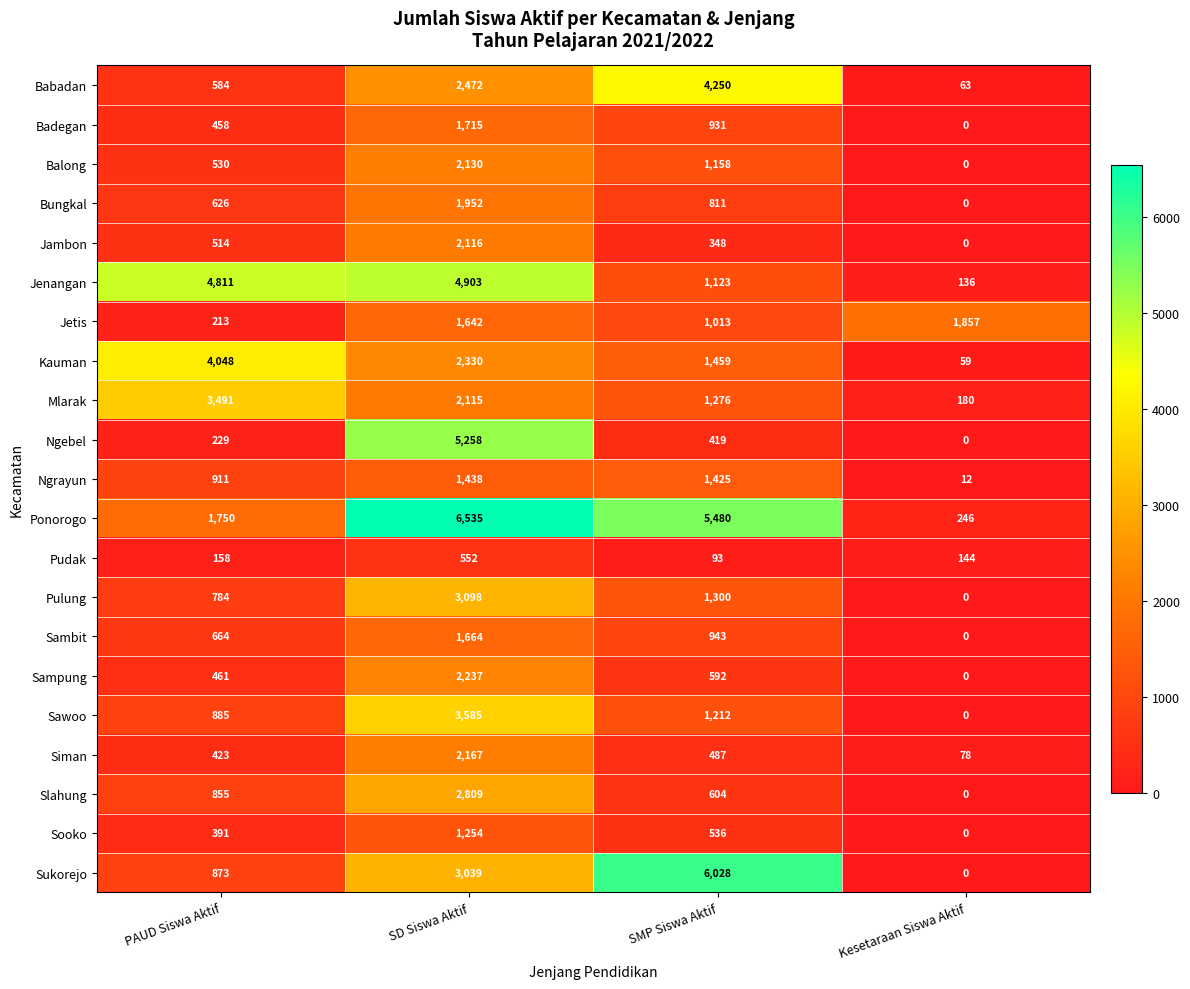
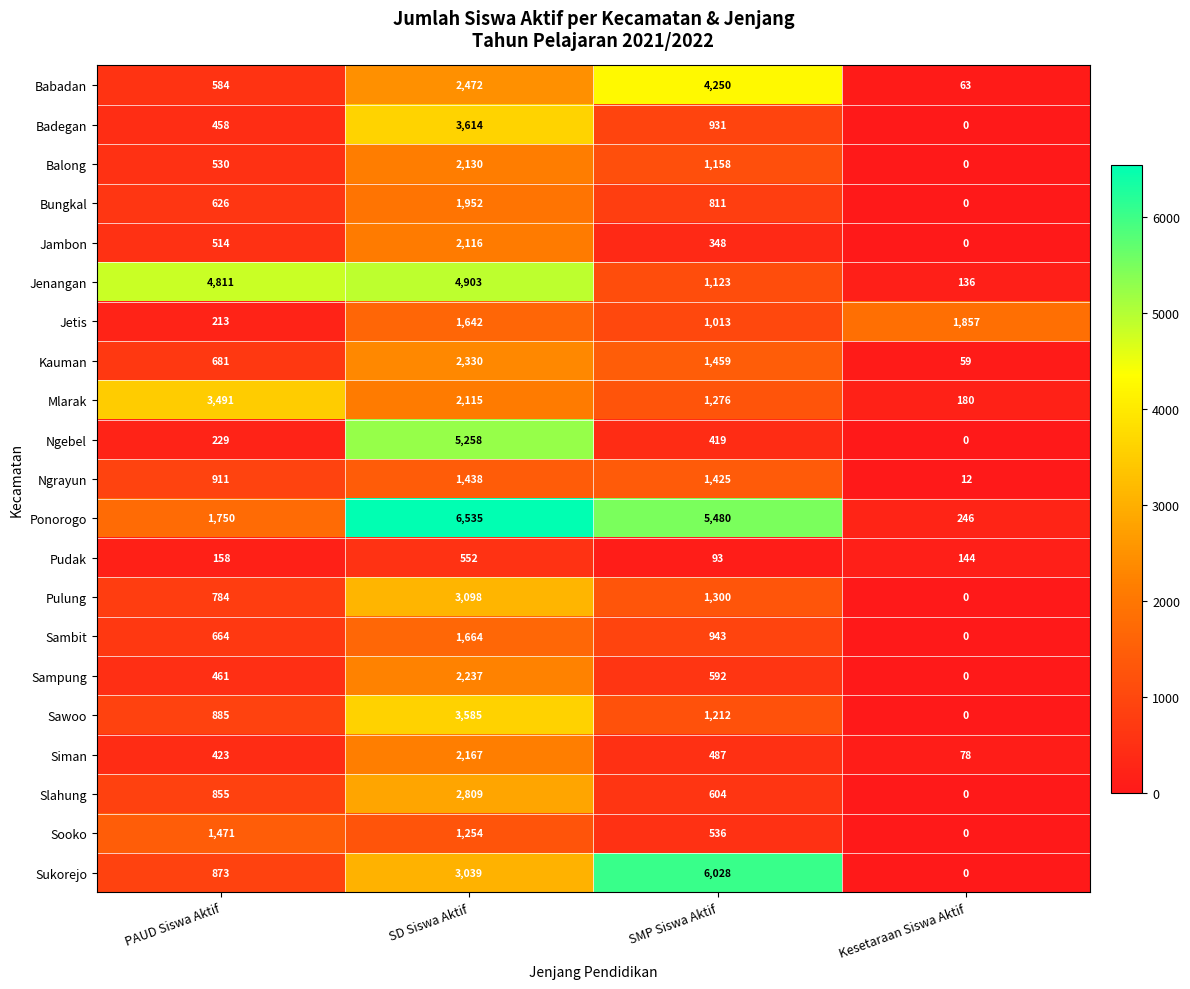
  {
    "Babadan": {
      "PAUD Siswa Aktif": "584",
      "SD Siswa Aktif": "2,472",
      "SMP Siswa Aktif": "4,250",
      "Kesetaraan Siswa Aktif": "63"
    },
    "Badegan": {
      "PAUD Siswa Aktif": "458",
-     "SD Siswa Aktif": "1,715",
+     "SD Siswa Aktif": "3,614",
      "SMP Siswa Aktif": "931",
      "Kesetaraan Siswa Aktif": "0"
    },
    "Balong": {
      "PAUD Siswa Aktif": "530",
      "SD Siswa Aktif": "2,130",
      "SMP Siswa Aktif": "1,158",
      "Kesetaraan Siswa Aktif": "0"
    },
    "Bungkal": {
      "PAUD Siswa Aktif": "626",
      "SD Siswa Aktif": "1,952",
      "SMP Siswa Aktif": "811",
      "Kesetaraan Siswa Aktif": "0"
    },
    "Jambon": {
      "PAUD Siswa Aktif": "514",
      "SD Siswa Aktif": "2,116",
      "SMP Siswa Aktif": "348",
      "Kesetaraan Siswa Aktif": "0"
    },
    "Jenangan": {
      "PAUD Siswa Aktif": "4,811",
      "SD Siswa Aktif": "4,903",
      "SMP Siswa Aktif": "1,123",
      "Kesetaraan Siswa Aktif": "136"
    },
    "Jetis": {
      "PAUD Siswa Aktif": "213",
      "SD Siswa Aktif": "1,642",
      "SMP Siswa Aktif": "1,013",
      "Kesetaraan Siswa Aktif": "1,857"
    },
    "Kauman": {
-     "PAUD Siswa Aktif": "4,048",
+     "PAUD Siswa Aktif": "681",
      "SD Siswa Aktif": "2,330",
      "SMP Siswa Aktif": "1,459",
      "Kesetaraan Siswa Aktif": "59"
    },
    "Mlarak": {
      "PAUD Siswa Aktif": "3,491",
      "SD Siswa Aktif": "2,115",
      "SMP Siswa Aktif": "1,276",
      "Kesetaraan Siswa Aktif": "180"
    },
    "Ngebel": {
      "PAUD Siswa Aktif": "229",
      "SD Siswa Aktif": "5,258",
      "SMP Siswa Aktif": "419",
      "Kesetaraan Siswa Aktif": "0"
    },
    "Ngrayun": {
      "PAUD Siswa Aktif": "911",
      "SD Siswa Aktif": "1,438",
      "SMP Siswa Aktif": "1,425",
      "Kesetaraan Siswa Aktif": "12"
    },
    "Ponorogo": {
      "PAUD Siswa Aktif": "1,750",
      "SD Siswa Aktif": "6,535",
      "SMP Siswa Aktif": "5,480",
      "Kesetaraan Siswa Aktif": "246"
    },
    "Pudak": {
      "PAUD Siswa Aktif": "158",
      "SD Siswa Aktif": "552",
      "SMP Siswa Aktif": "93",
      "Kesetaraan Siswa Aktif": "144"
    },
    "Pulung": {
      "PAUD Siswa Aktif": "784",
      "SD Siswa Aktif": "3,098",
      "SMP Siswa Aktif": "1,300",
      "Kesetaraan Siswa Aktif": "0"
    },
    "Sambit": {
      "PAUD Siswa Aktif": "664",
      "SD Siswa Aktif": "1,664",
      "SMP Siswa Aktif": "943",
      "Kesetaraan Siswa Aktif": "0"
    },
    "Sampung": {
      "PAUD Siswa Aktif": "461",
      "SD Siswa Aktif": "2,237",
      "SMP Siswa Aktif": "592",
      "Kesetaraan Siswa Aktif": "0"
    },
    "Sawoo": {
      "PAUD Siswa Aktif": "885",
      "SD Siswa Aktif": "3,585",
      "SMP Siswa Aktif": "1,212",
      "Kesetaraan Siswa Aktif": "0"
    },
    "Siman": {
      "PAUD Siswa Aktif": "423",
      "SD Siswa Aktif": "2,167",
      "SMP Siswa Aktif": "487",
      "Kesetaraan Siswa Aktif": "78"
    },
    "Slahung": {
      "PAUD Siswa Aktif": "855",
      "SD Siswa Aktif": "2,809",
      "SMP Siswa Aktif": "604",
      "Kesetaraan Siswa Aktif": "0"
    },
    "Sooko": {
-     "PAUD Siswa Aktif": "391",
+     "PAUD Siswa Aktif": "1,471",
      "SD Siswa Aktif": "1,254",
      "SMP Siswa Aktif": "536",
      "Kesetaraan Siswa Aktif": "0"
    },
    "Sukorejo": {
      "PAUD Siswa Aktif": "873",
      "SD Siswa Aktif": "3,039",
      "SMP Siswa Aktif": "6,028",
      "Kesetaraan Siswa Aktif": "0"
    }
  }
